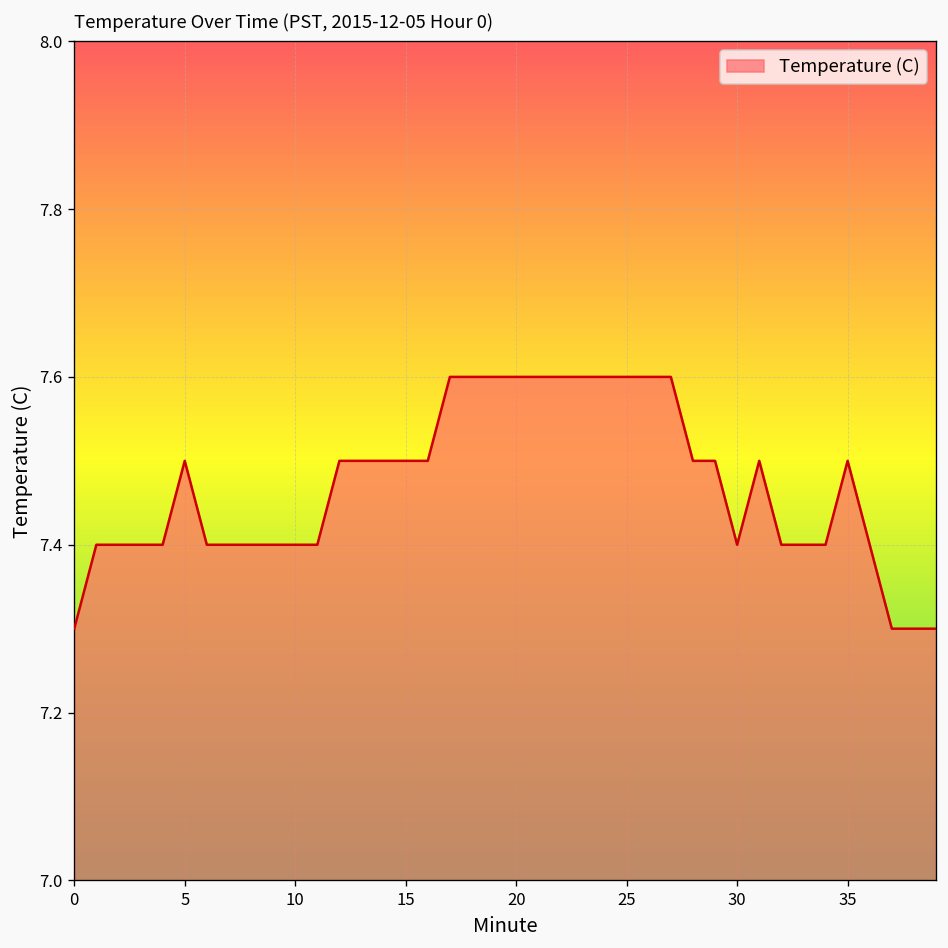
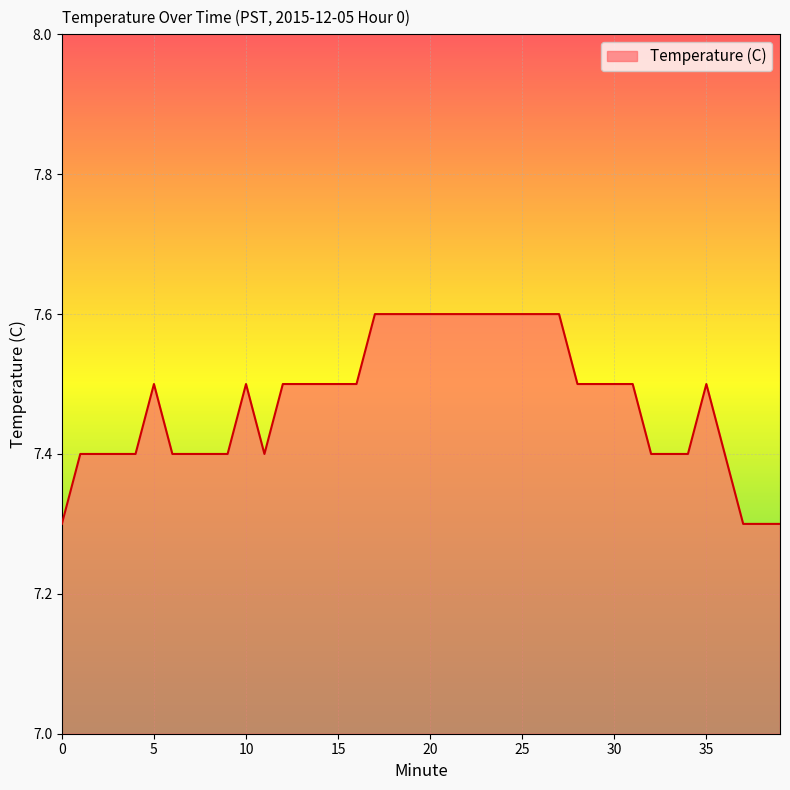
  {
    "0": 7.3,
    "5": 7.5,
-   "10": 7.4,
+   "10": 7.5,
    "15": 7.5,
    "20": 7.6,
    "25": 7.6,
-   "30": 7.4,
+   "30": 7.5,
    "35": 7.5
  }
